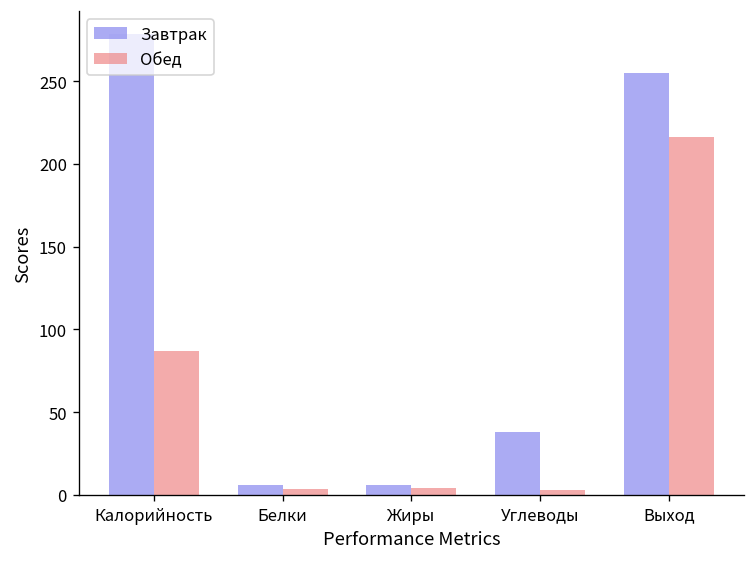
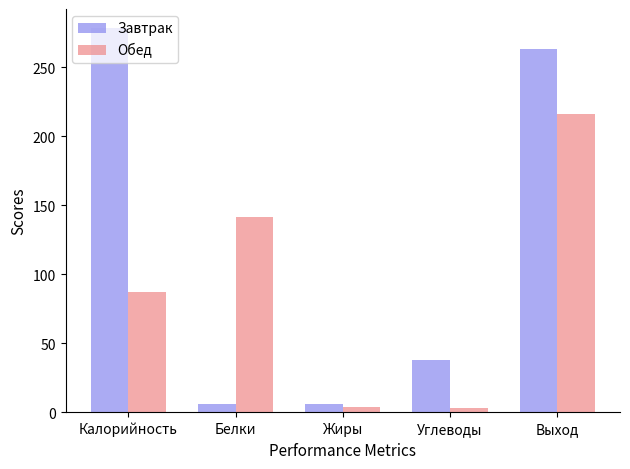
  {
    "Завтрак": {
      "Белки": 6,
      "Жиры": 6,
      "Углеводы": 38,
-     "Выход": 255
+     "Выход": 263
    },
    "Обед": {
      "Калорийность": 87,
-     "Белки": 4,
+     "Белки": 141,
      "Жиры": 4,
      "Углеводы": 3,
      "Выход": 216
    }
  }
